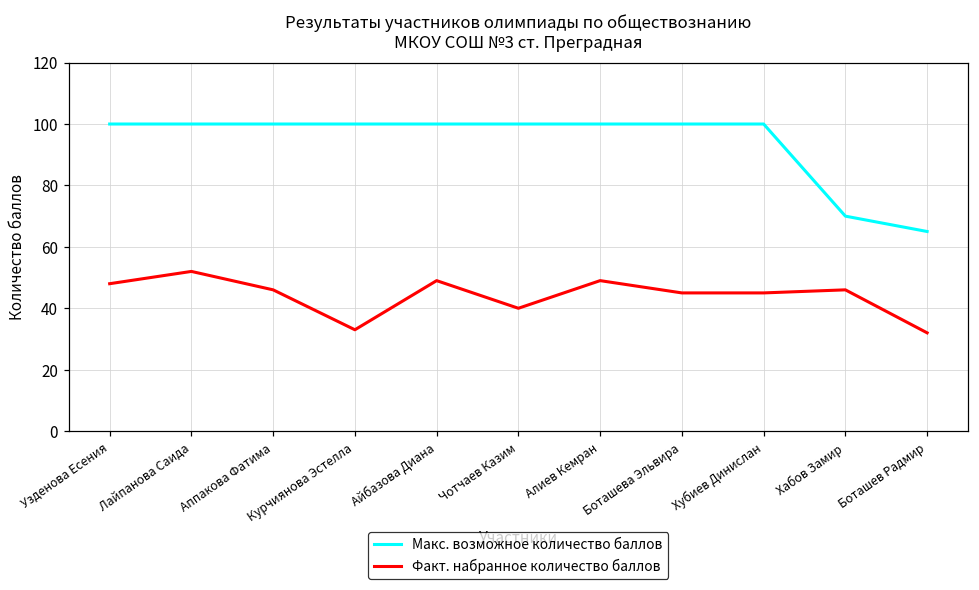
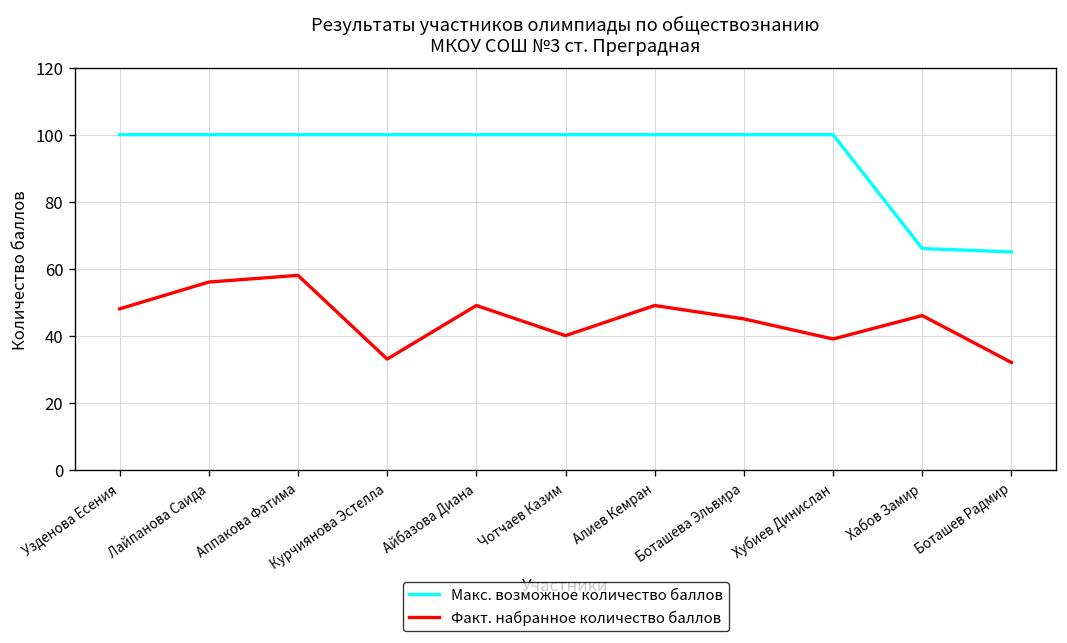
  {
    "Макс. возможное количество баллов": {
      "Узденова Есения": 100,
      "Лайпанова Саида": 100,
      "Аппакова Фатима": 100,
      "Курчиянова Эстелла": 100,
      "Айбазова Диана": 100,
      "Чотчаев Казим": 100,
      "Алиев Кемран": 100,
      "Боташева Эльвира": 100,
      "Хубиев Динислан": 100,
-     "Хабов Замир": 70,
+     "Хабов Замир": 66,
      "Боташев Радмир": 65
    },
    "Факт. набранное количество баллов": {
      "Узденова Есения": 48,
-     "Лайпанова Саида": 52,
-     "Аппакова Фатима": 46,
+     "Лайпанова Саида": 56,
+     "Аппакова Фатима": 58,
      "Курчиянова Эстелла": 33,
      "Айбазова Диана": 49,
      "Чотчаев Казим": 40,
      "Алиев Кемран": 49,
      "Боташева Эльвира": 45,
-     "Хубиев Динислан": 45,
+     "Хубиев Динислан": 39,
      "Хабов Замир": 46,
      "Боташев Радмир": 32
    }
  }
